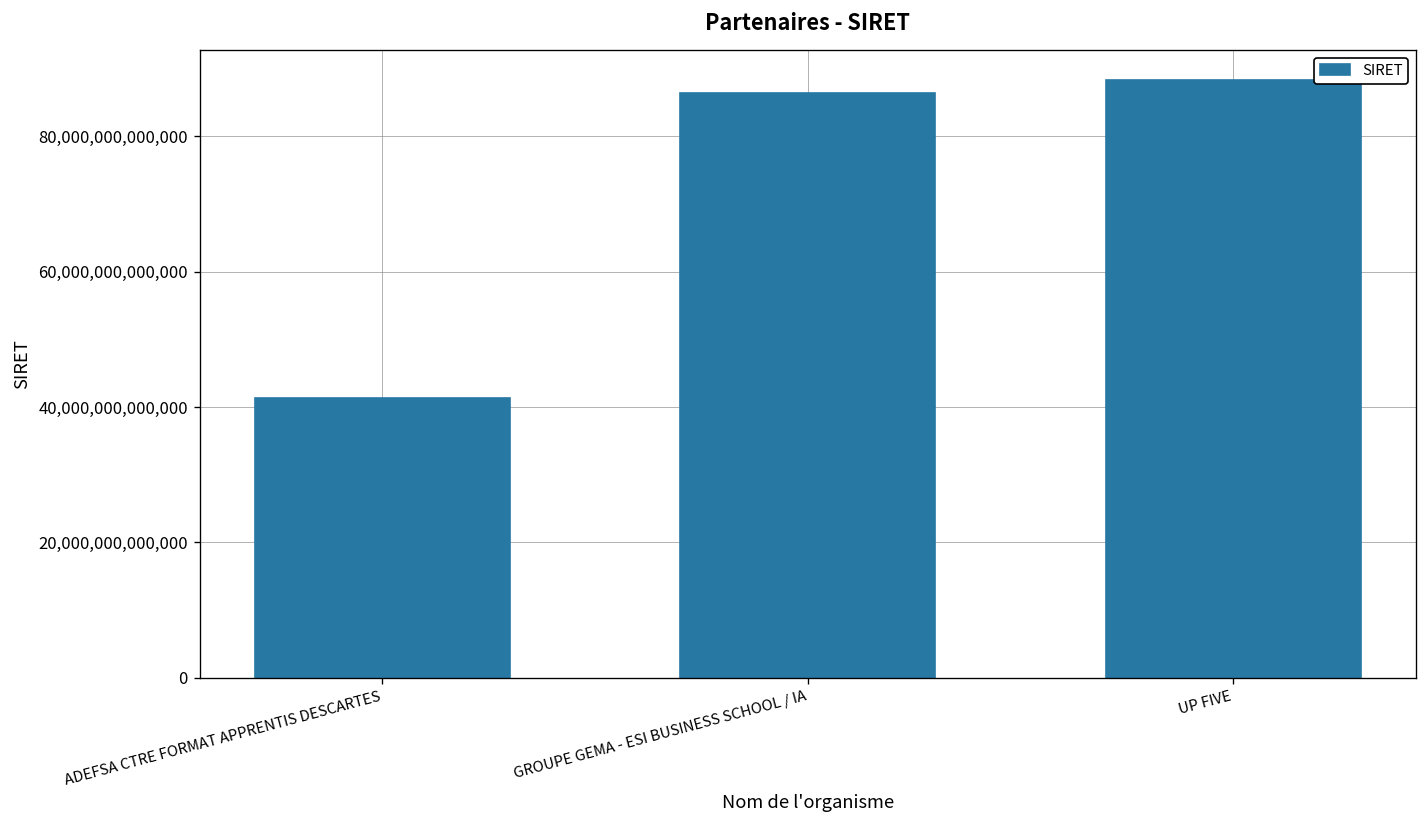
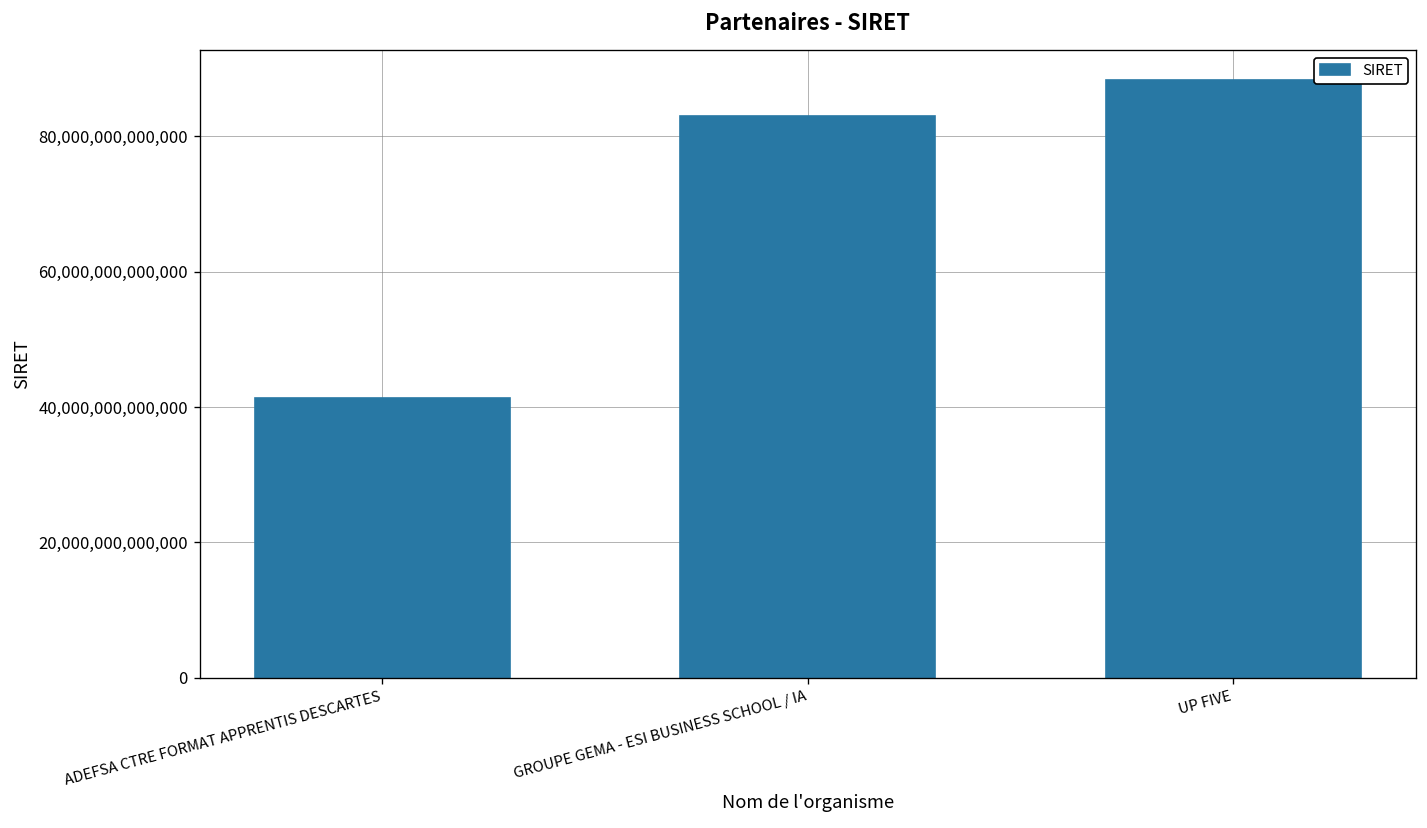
  {
    "ADEFSA CTRE FORMAT APPRENTIS DESCARTES": "41,000,000,000,000",
-   "GROUPE GEMA - ESI BUSINESS SCHOOL / IA": "86,000,000,000,000",
+   "GROUPE GEMA - ESI BUSINESS SCHOOL / IA": "83,000,000,000,000",
    "UP FIVE": "88,000,000,000,000"
  }
